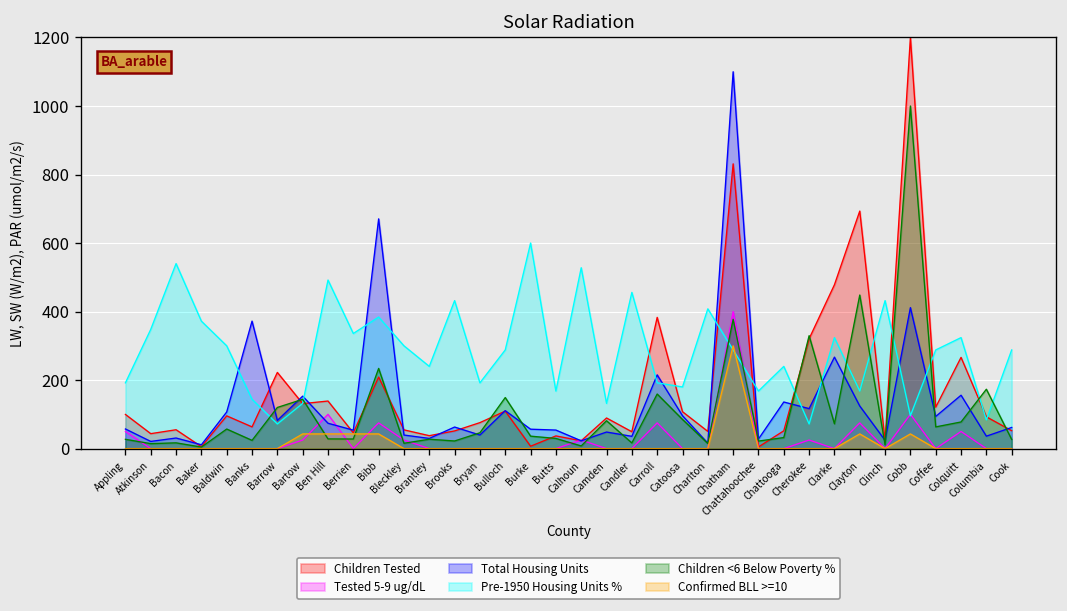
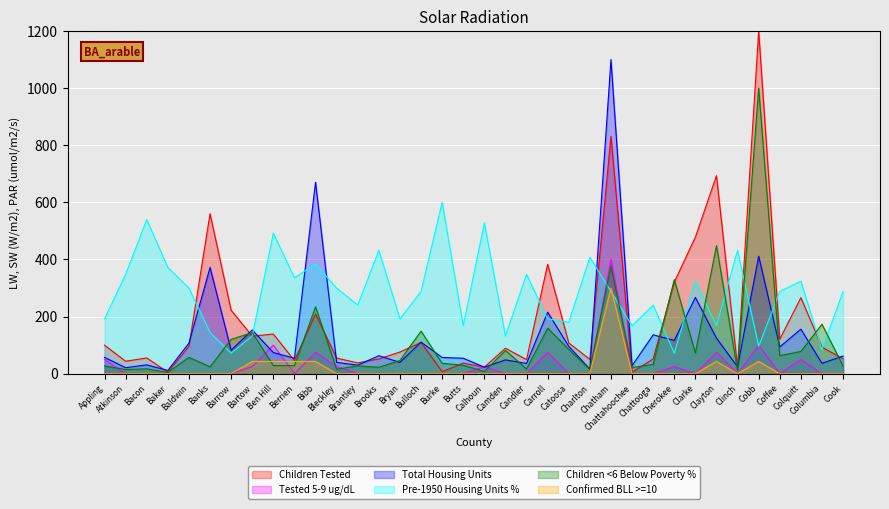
  {
    "Children Tested": {
      "Appling": 100,
      "Atkinson": 40,
      "Bacon": 60,
      "Baldwin": 100,
-     "Banks": 60,
+     "Banks": 560,
      "Barrow": 220,
      "Ben Hill": 140,
      "Bibb": 210,
      "Bleckley": 50,
      "Brooks": 50,
      "Bryan": 80,
      "Candler": 50,
      "Carroll": 380,
      "Catoosa": 110,
      "Charlton": 50,
      "Chatham": 830,
      "Chattooga": 50,
      "Cherokee": 320,
      "Clarke": 480,
      "Clayton": 690,
      "Cobb": 1200,
      "Coffee": 120,
      "Colquitt": 270,
      "Cook": 50
    },
    "Tested 5-9 ug/dL": {
      "Bartow": 30,
      "Ben Hill": 100,
      "Berrien": 0,
      "Bibb": 80,
      "Bleckley": 30,
      "Carroll": 80,
      "Chatham": 400,
      "Cherokee": 30,
      "Clayton": 80,
      "Colquitt": 50
    },
    "Total Housing Units": {
      "Bacon": 30,
      "Baldwin": 110,
      "Banks": 370,
      "Barrow": 80,
      "Bartow": 150,
      "Ben Hill": 70,
      "Bibb": 670,
      "Bleckley": 40,
      "Brooks": 60,
      "Burke": 60,
      "Butts": 50,
      "Camden": 50,
      "Candler": 40,
      "Carroll": 220,
      "Catoosa": 100,
      "Chatham": 1100,
      "Chattooga": 140,
      "Cherokee": 120,
      "Clarke": 270,
      "Clayton": 120,
      "Cobb": 410,
      "Coffee": 90,
      "Colquitt": 160,
      "Columbia": 40,
      "Cook": 60
    },
    "Pre-1950 Housing Units %": {
      "Appling": 190,
      "Atkinson": 350,
      "Bacon": 540,
      "Baker": 370,
      "Baldwin": 300,
      "Banks": 140,
      "Barrow": 70,
      "Ben Hill": 490,
      "Berrien": 340,
      "Bibb": 380,
      "Bleckley": 300,
      "Brantley": 240,
      "Brooks": 430,
      "Bryan": 190,
      "Bulloch": 290,
      "Burke": 600,
      "Butts": 170,
      "Calhoun": 530,
      "Camden": 130,
-     "Candler": 460,
+     "Candler": 350,
      "Carroll": 190,
      "Catoosa": 180,
      "Charlton": 410,
      "Chatham": 290,
      "Chattahoochee": 170,
      "Chattooga": 240,
      "Cherokee": 70,
      "Clarke": 320,
      "Clayton": 170,
      "Clinch": 430,
      "Coffee": 290,
      "Colquitt": 320,
      "Cook": 290
    },
    "Children <6 Below Poverty %": {
      "Appling": 30,
      "Bacon": 20,
      "Baldwin": 60,
      "Banks": 20,
      "Barrow": 120,
      "Bartow": 140,
      "Ben Hill": 30,
      "Berrien": 30,
      "Bibb": 230,
      "Bleckley": 20,
      "Brooks": 20,
      "Bulloch": 150,
      "Burke": 40,
      "Candler": 20,
      "Carroll": 160,
      "Catoosa": 90,
      "Chatham": 380,
      "Chattooga": 30,
      "Cherokee": 330,
      "Clarke": 70,
      "Clayton": 450,
      "Clinch": 10,
      "Cobb": 1000,
      "Coffee": 60,
      "Colquitt": 80,
      "Columbia": 170,
      "Cook": 30
    },
    "Confirmed BLL >=10": {
      "Appling": 0,
      "Bartow": 40,
      "Ben Hill": 40,
      "Bibb": 40,
      "Bleckley": 0,
      "Carroll": 0,
      "Chatham": 300,
      "Cherokee": 0,
      "Clayton": 40,
      "Cobb": 40,
      "Colquitt": 0
    }
  }
